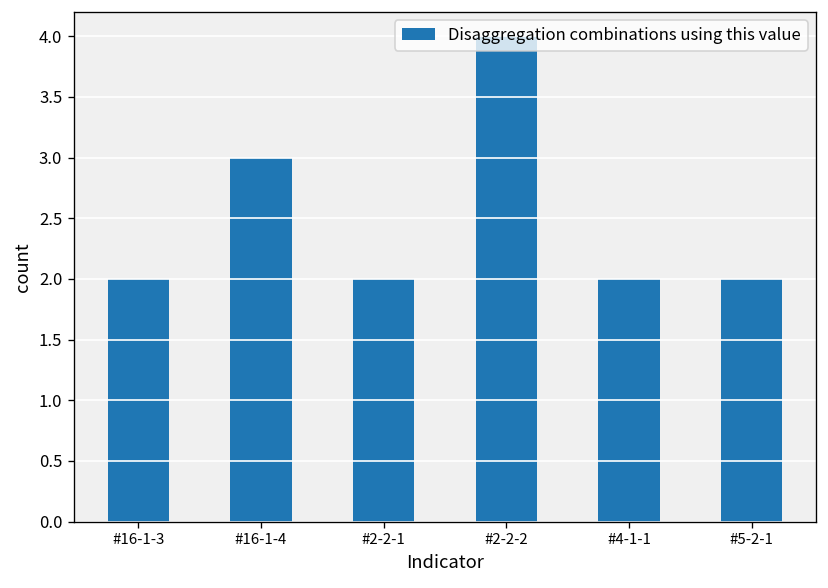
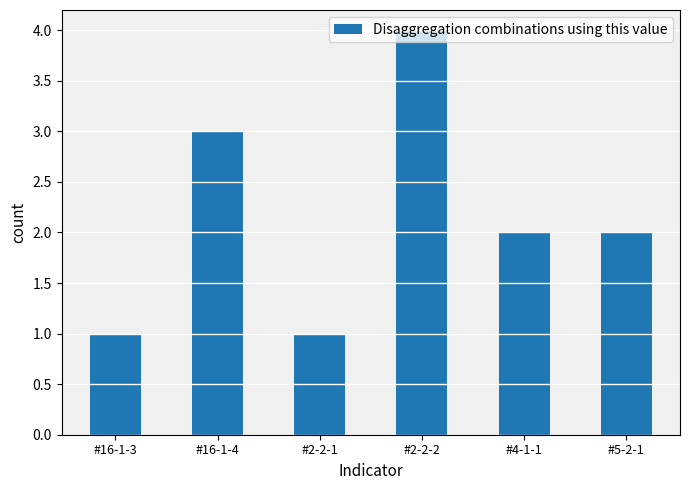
  {
-   "#16-1-3": 2,
+   "#16-1-3": 1,
    "#16-1-4": 3,
-   "#2-2-1": 2,
+   "#2-2-1": 1,
    "#4-1-1": 2,
    "#5-2-1": 2
  }
